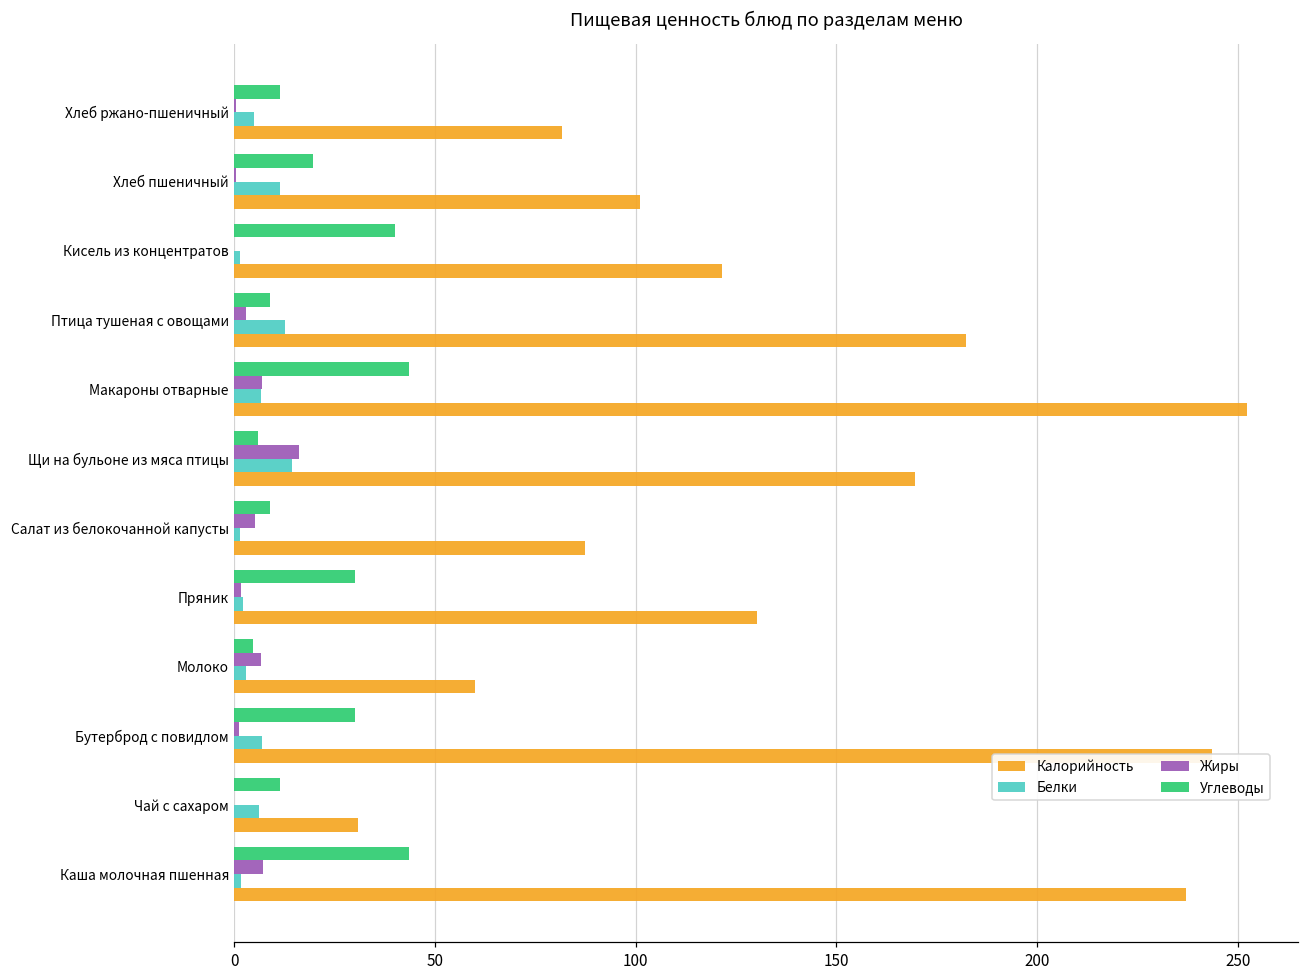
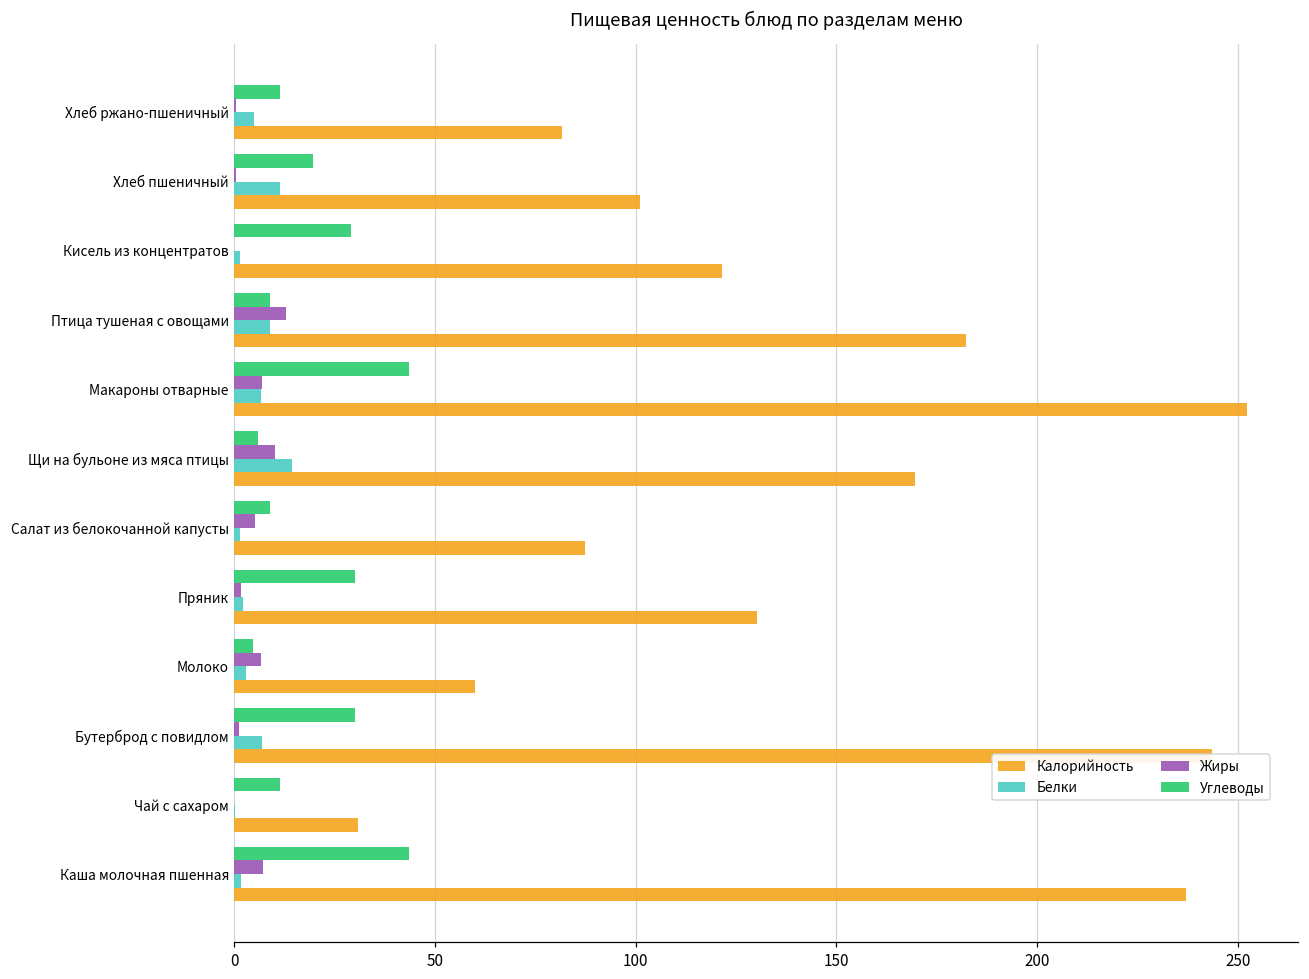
  {
    "Калорийность": {
      "Хлеб ржано-пшеничный": 82,
      "Хлеб пшеничный": 101,
      "Кисель из концентратов": 122,
      "Птица тушеная с овощами": 182,
      "Макароны отварные": 252,
      "Щи на бульоне из мяса птицы": 170,
      "Салат из белокочанной капусты": 87,
      "Пряник": 130,
      "Молоко": 60,
      "Чай с сахаром": 31,
      "Каша молочная пшенная": 237
    },
    "Белки": {
      "Хлеб ржано-пшеничный": 5,
      "Хлеб пшеничный": 11,
      "Кисель из концентратов": 1,
-     "Птица тушеная с овощами": 13,
+     "Птица тушеная с овощами": 9,
      "Макароны отварные": 7,
      "Щи на бульоне из мяса птицы": 14,
      "Салат из белокочанной капусты": 1,
      "Пряник": 2,
      "Молоко": 3,
      "Бутерброд с повидлом": 7,
-     "Чай с сахаром": 6,
+     "Чай с сахаром": 0,
      "Каша молочная пшенная": 2
    },
    "Жиры": {
      "Кисель из концентратов": 0,
-     "Птица тушеная с овощами": 3,
+     "Птица тушеная с овощами": 13,
      "Макароны отварные": 7,
-     "Щи на бульоне из мяса птицы": 16,
+     "Щи на бульоне из мяса птицы": 10,
      "Салат из белокочанной капусты": 5,
      "Пряник": 2,
      "Молоко": 7,
      "Бутерброд с повидлом": 1,
      "Чай с сахаром": 0,
      "Каша молочная пшенная": 7
    },
    "Углеводы": {
      "Хлеб ржано-пшеничный": 12,
      "Хлеб пшеничный": 20,
-     "Кисель из концентратов": 40,
+     "Кисель из концентратов": 29,
      "Птица тушеная с овощами": 9,
      "Макароны отварные": 43,
      "Щи на бульоне из мяса птицы": 6,
      "Салат из белокочанной капусты": 9,
      "Пряник": 30,
      "Молоко": 5,
      "Бутерброд с повидлом": 30,
      "Чай с сахаром": 11,
      "Каша молочная пшенная": 44
    }
  }
